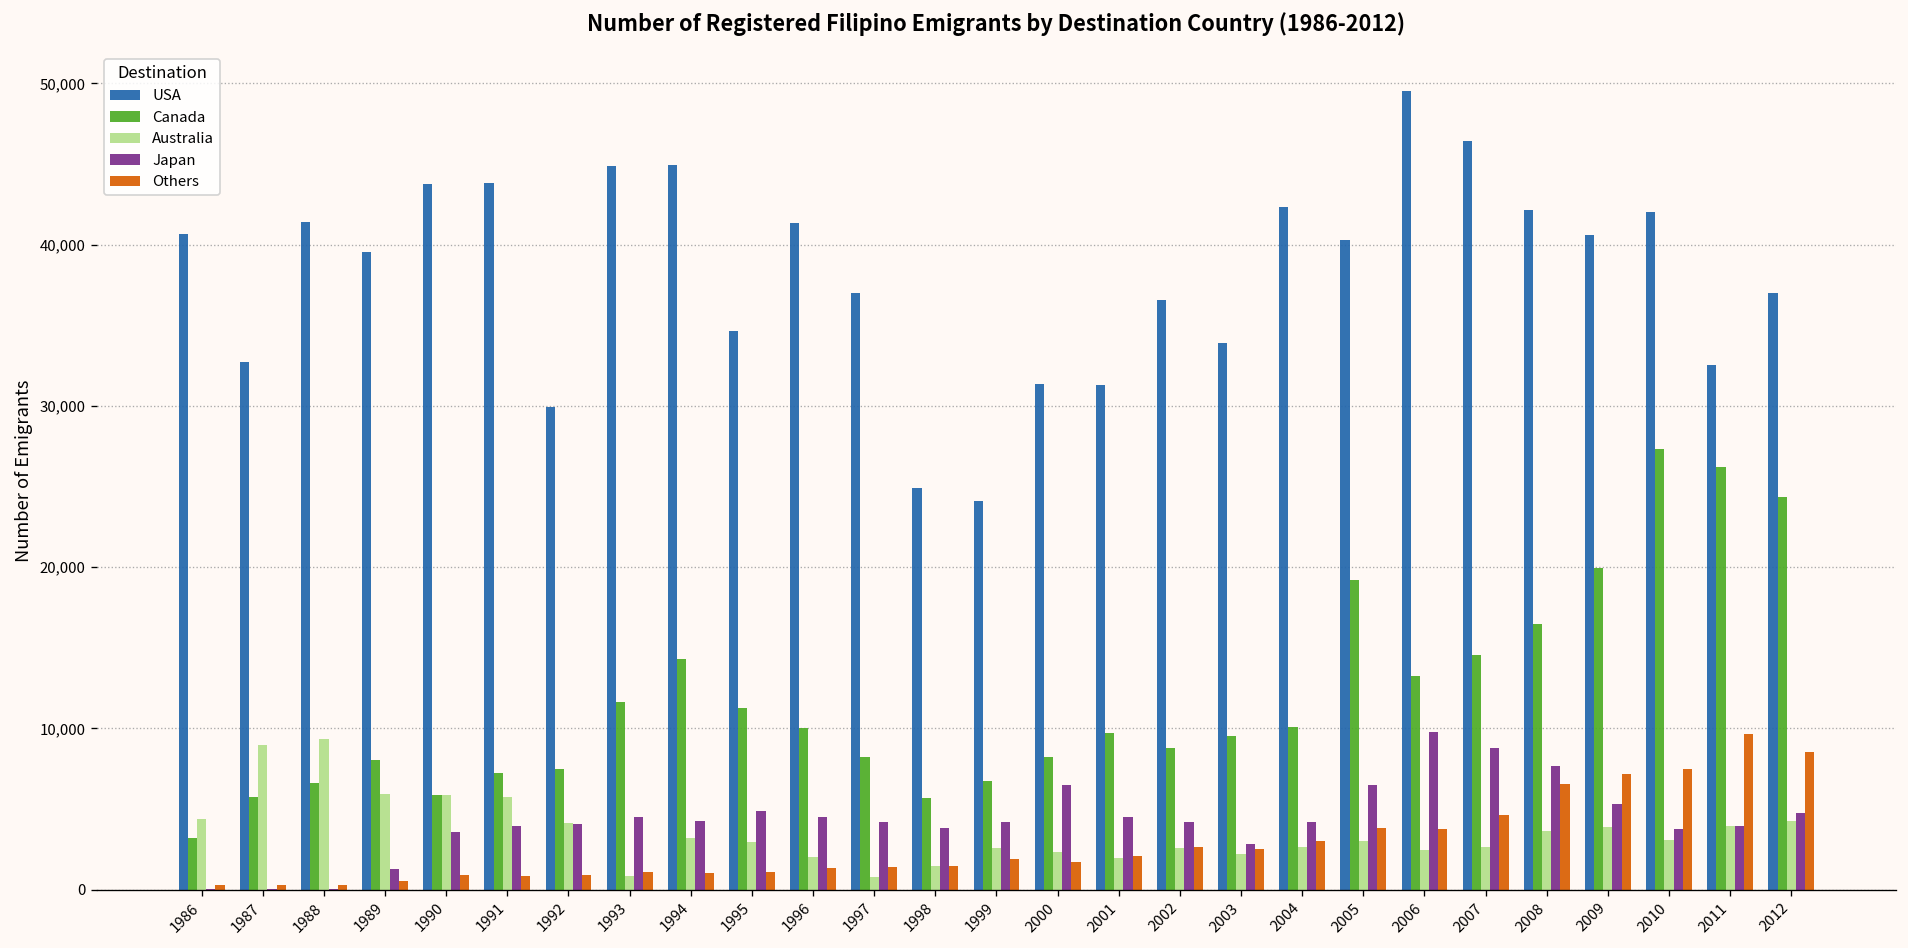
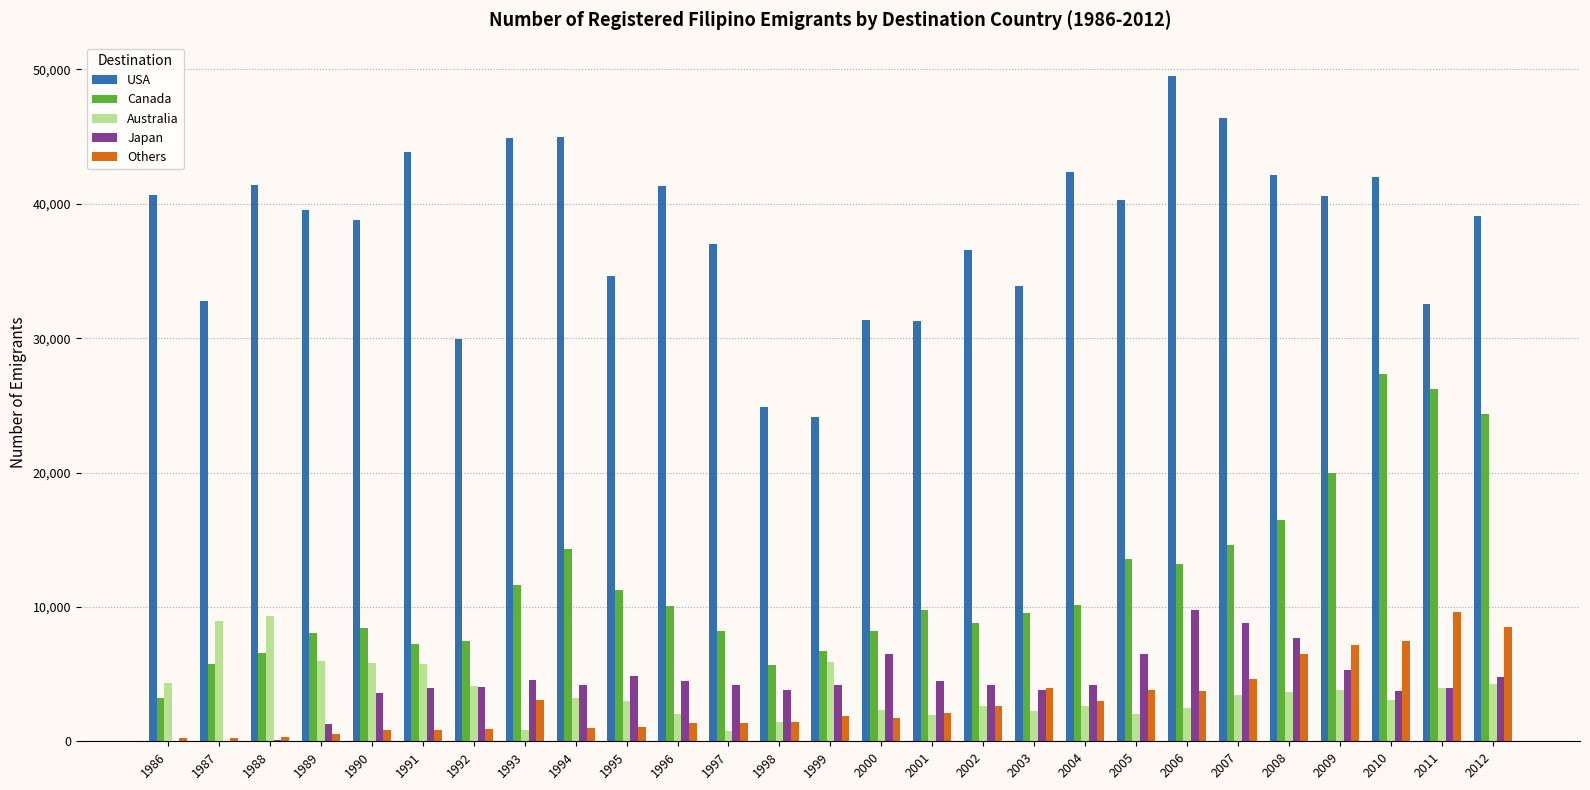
  {
    "USA": {
      "1986": "40,700",
      "1987": "32,700",
      "1988": "41,400",
      "1989": "39,500",
-     "1990": "43,800",
+     "1990": "38,800",
      "1991": "43,800",
      "1992": "29,900",
      "1993": "44,900",
      "1994": "45,000",
      "1995": "34,600",
      "1996": "41,300",
      "1997": "37,000",
      "1998": "24,900",
      "1999": "24,100",
      "2000": "31,300",
      "2001": "31,300",
      "2002": "36,600",
      "2003": "33,900",
      "2004": "42,400",
      "2005": "40,300",
      "2006": "49,500",
      "2007": "46,400",
      "2008": "42,200",
      "2009": "40,600",
      "2010": "42,000",
      "2011": "32,600",
-     "2012": "37,000"
+     "2012": "39,100"
    },
    "Canada": {
      "1986": "3,200",
      "1987": "5,800",
      "1988": "6,600",
      "1989": "8,000",
-     "1990": "5,800",
+     "1990": "8,400",
      "1991": "7,200",
      "1992": "7,500",
      "1993": "11,600",
      "1994": "14,300",
      "1995": "11,300",
      "1996": "10,100",
      "1997": "8,200",
      "1998": "5,700",
      "1999": "6,700",
      "2000": "8,200",
      "2001": "9,700",
      "2002": "8,800",
      "2003": "9,500",
      "2004": "10,100",
-     "2005": "19,200",
+     "2005": "13,600",
      "2006": "13,200",
      "2007": "14,600",
      "2008": "16,400",
      "2009": "20,000",
      "2010": "27,300",
      "2011": "26,200",
      "2012": "24,400"
    },
    "Australia": {
      "1986": "4,400",
      "1987": "9,000",
      "1988": "9,300",
      "1989": "5,900",
      "1990": "5,800",
      "1991": "5,700",
      "1992": "4,100",
      "1993": "900",
      "1994": "3,200",
      "1995": "3,000",
      "1996": "2,000",
      "1997": "800",
      "1998": "1,500",
-     "1999": "2,600",
+     "1999": "5,900",
      "2000": "2,300",
      "2001": "2,000",
      "2002": "2,600",
      "2003": "2,200",
      "2004": "2,600",
-     "2005": "3,000",
+     "2005": "2,000",
      "2006": "2,500",
-     "2007": "2,600",
+     "2007": "3,500",
      "2008": "3,700",
      "2009": "3,900",
      "2010": "3,100",
      "2011": "4,000",
      "2012": "4,300"
    },
    "Japan": {
      "1989": "1,300",
      "1990": "3,600",
      "1991": "3,900",
      "1992": "4,000",
      "1993": "4,500",
      "1994": "4,200",
      "1995": "4,900",
      "1996": "4,500",
      "1997": "4,200",
      "1998": "3,800",
      "1999": "4,200",
      "2000": "6,500",
      "2001": "4,500",
      "2002": "4,200",
-     "2003": "2,800",
+     "2003": "3,800",
      "2004": "4,200",
      "2005": "6,500",
      "2006": "9,700",
      "2007": "8,800",
      "2008": "7,700",
      "2009": "5,300",
      "2010": "3,800",
      "2011": "4,000",
      "2012": "4,800"
    },
    "Others": {
      "1986": "300",
      "1987": "300",
      "1988": "300",
      "1989": "500",
      "1990": "900",
      "1991": "900",
      "1992": "900",
-     "1993": "1,100",
+     "1993": "3,100",
      "1994": "1,000",
      "1995": "1,100",
      "1996": "1,300",
      "1997": "1,400",
      "1998": "1,500",
      "1999": "1,900",
      "2000": "1,700",
      "2001": "2,100",
      "2002": "2,600",
-     "2003": "2,500",
+     "2003": "4,000",
      "2004": "3,000",
      "2005": "3,800",
      "2006": "3,800",
      "2007": "4,600",
      "2008": "6,500",
      "2009": "7,100",
      "2010": "7,500",
      "2011": "9,600",
      "2012": "8,500"
    }
  }
